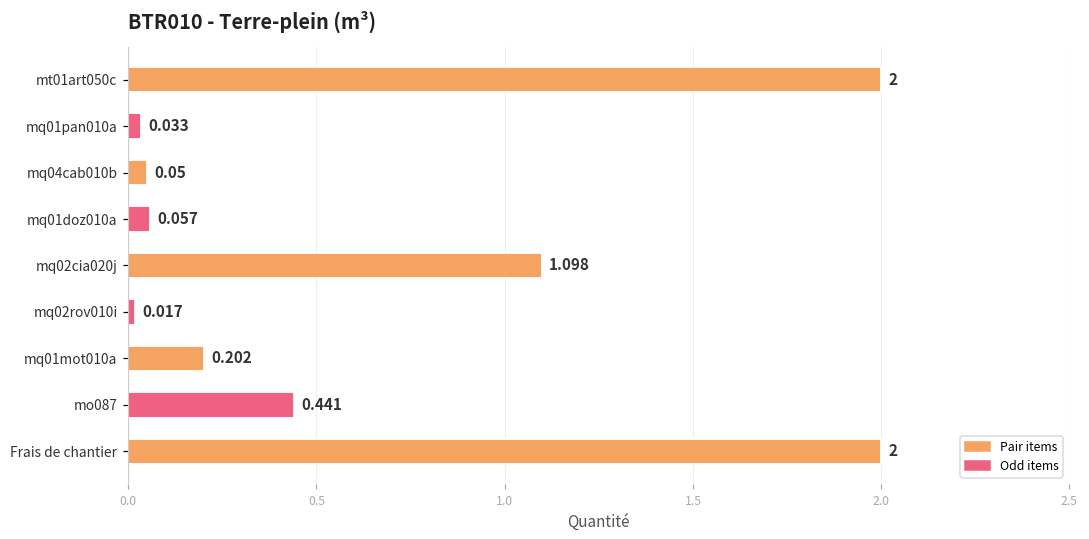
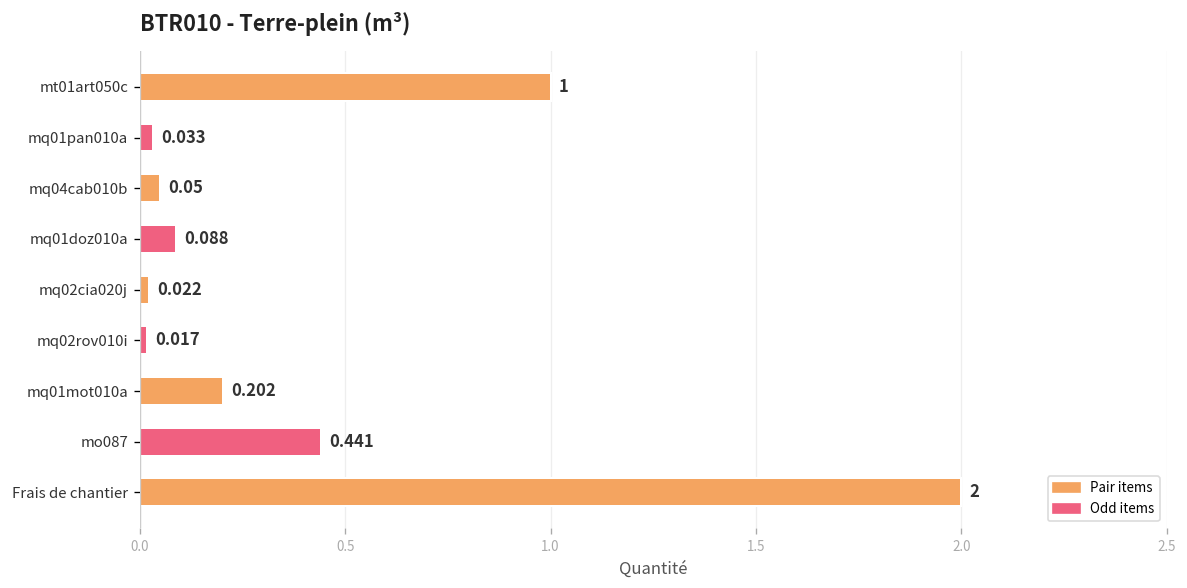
  {
-   "mt01art050c": 2,
+   "mt01art050c": 1,
    "mq01pan010a": 0.033,
    "mq04cab010b": 0.05,
-   "mq01doz010a": 0.057,
-   "mq02cia020j": 1.098,
+   "mq01doz010a": 0.088,
+   "mq02cia020j": 0.022,
    "mq02rov010i": 0.017,
    "mq01mot010a": 0.202,
    "mo087": 0.441,
    "Frais de chantier": 2
  }
